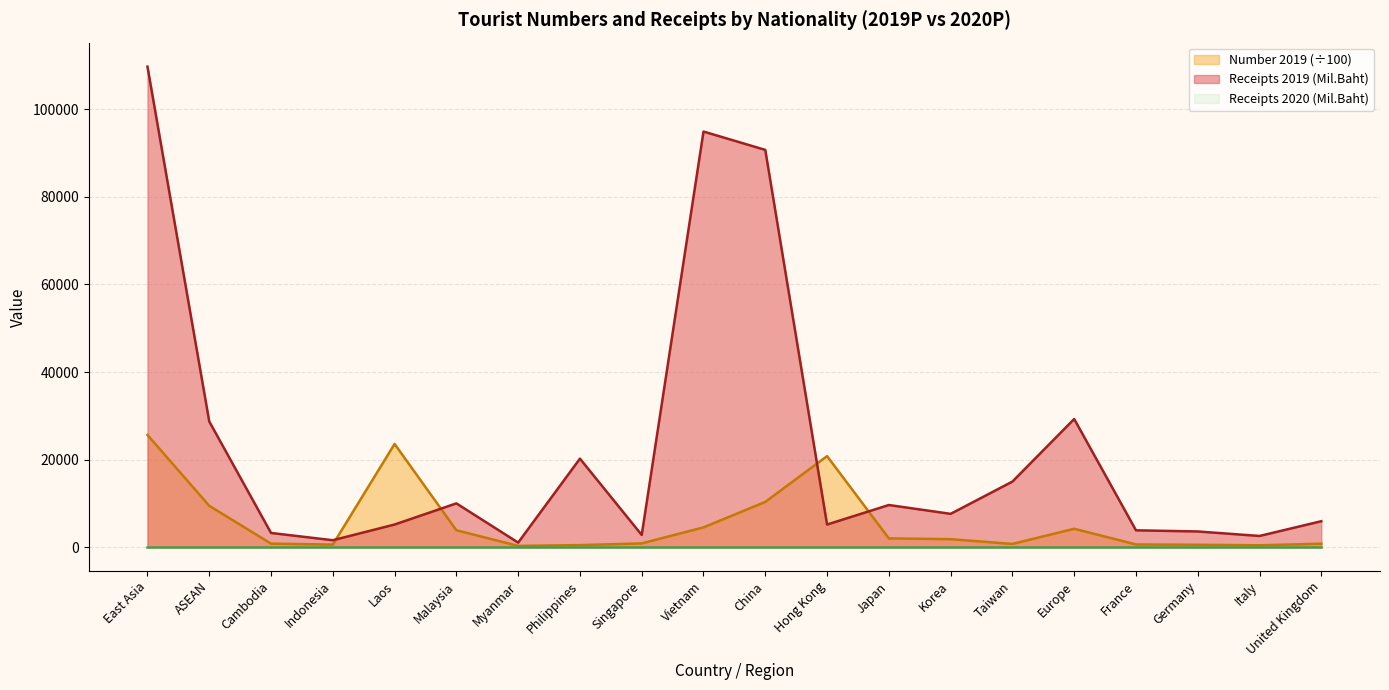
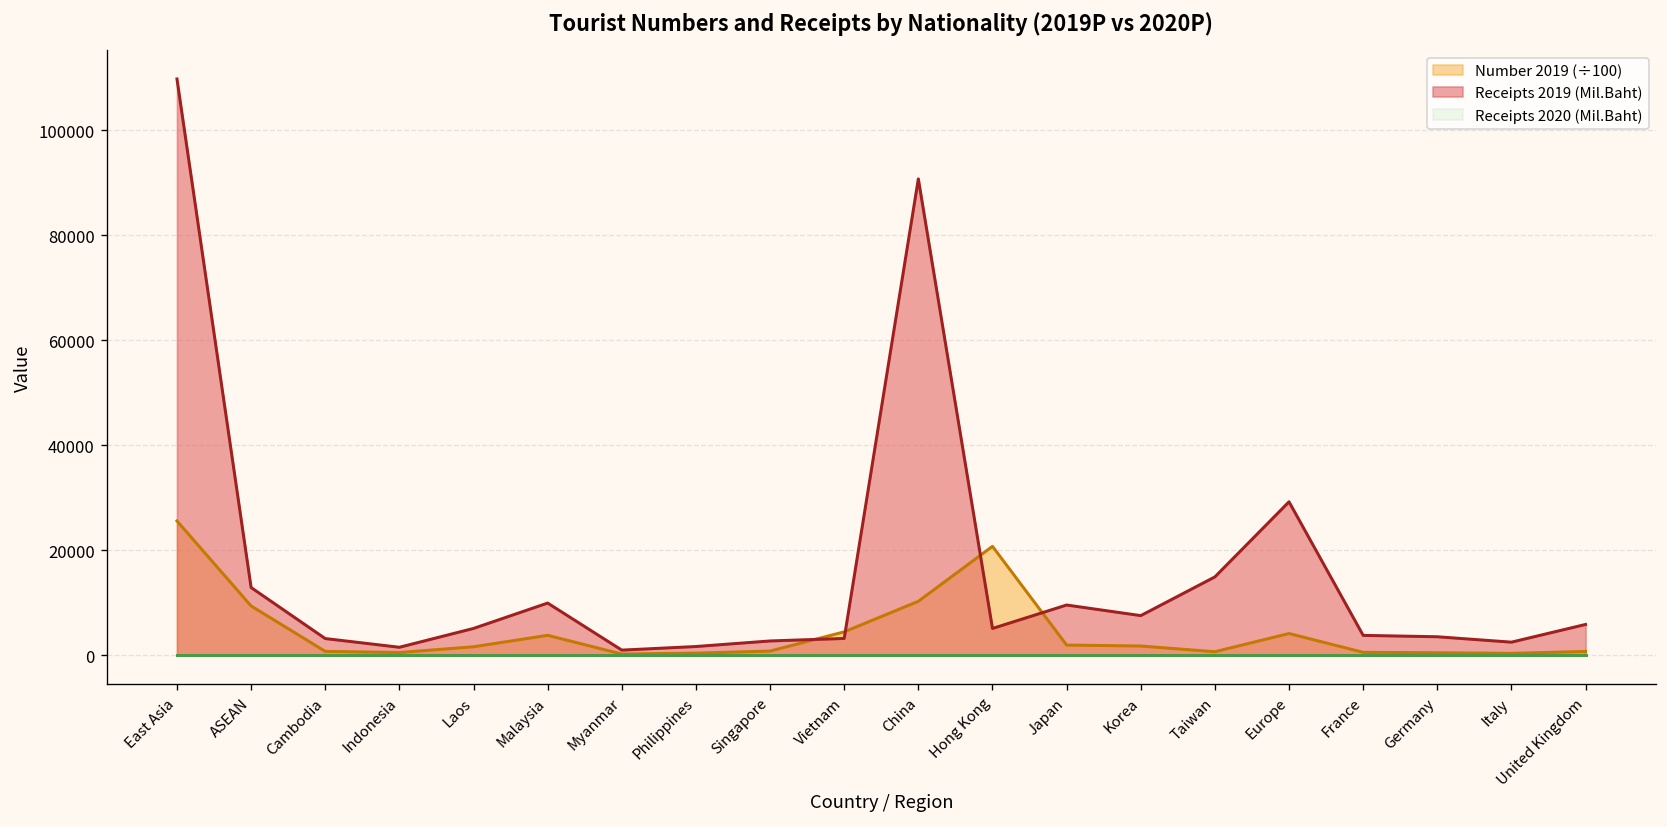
  {
    "Number 2019 (÷100)": {
      "East Asia": 26000,
      "ASEAN": 9000,
      "Cambodia": 1000,
-     "Laos": 24000,
+     "Laos": 2000,
      "Malaysia": 4000,
      "Singapore": 1000,
      "Vietnam": 4000,
      "China": 10000,
      "Hong Kong": 21000,
      "Japan": 2000,
      "Korea": 2000,
      "Taiwan": 1000,
      "Europe": 4000,
      "France": 1000,
      "United Kingdom": 1000
    },
    "Receipts 2019 (Mil.Baht)": {
      "East Asia": 110000,
-     "ASEAN": 29000,
+     "ASEAN": 13000,
      "Cambodia": 3000,
      "Indonesia": 2000,
      "Laos": 5000,
      "Malaysia": 10000,
      "Myanmar": 1000,
-     "Philippines": 20000,
+     "Philippines": 2000,
      "Singapore": 3000,
-     "Vietnam": 95000,
+     "Vietnam": 3000,
      "China": 91000,
      "Hong Kong": 5000,
      "Japan": 10000,
      "Korea": 8000,
      "Taiwan": 15000,
      "Europe": 29000,
      "France": 4000,
      "Germany": 4000,
      "Italy": 3000,
      "United Kingdom": 6000
    },
    "Receipts 2020 (Mil.Baht)": {
      "East Asia": 0,
      "ASEAN": 0,
      "Cambodia": 0,
      "Laos": 0,
      "Malaysia": 0,
      "Singapore": 0,
      "Vietnam": 0,
      "China": 0,
      "Hong Kong": 0,
      "Japan": 0,
      "Korea": 0,
      "Taiwan": 0,
      "Europe": 0,
      "France": 0,
      "United Kingdom": 0
    }
  }
